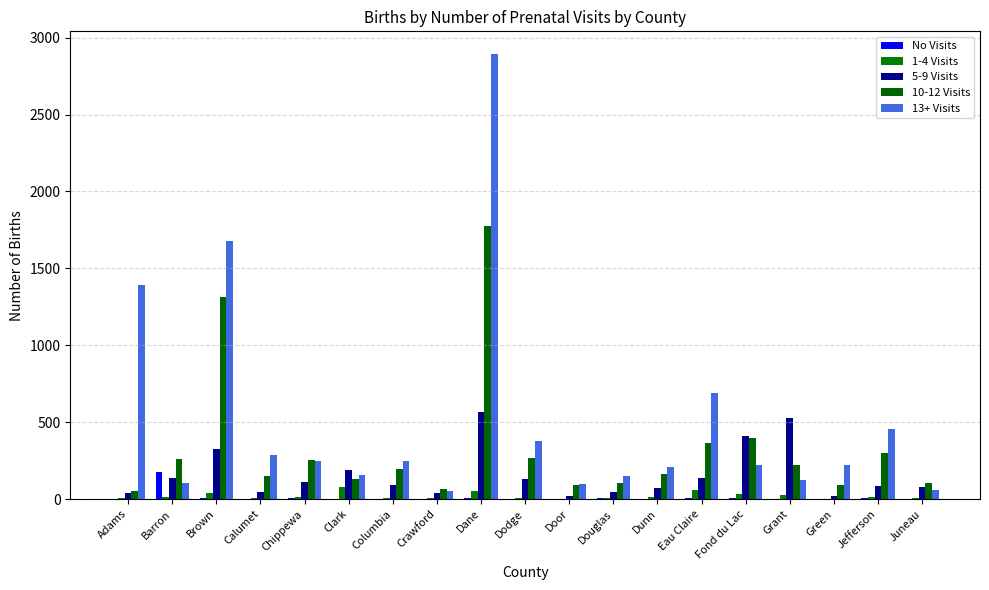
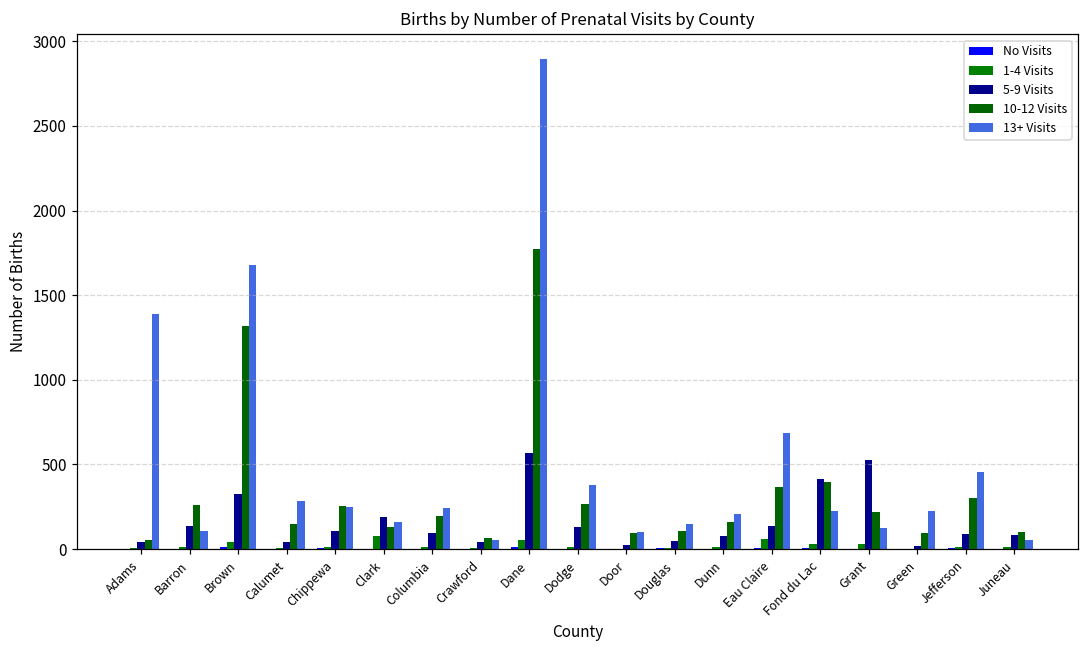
  {
    "No Visits": {
      "Adams": 0,
-     "Barron": 180,
+     "Barron": 0,
      "Columbia": 0,
      "Grant": 0,
      "Green": 0
    },
    "5-9 Visits": {
      "Adams": 40,
      "Barron": 140,
      "Brown": 320,
      "Calumet": 40,
      "Chippewa": 110,
      "Clark": 190,
      "Columbia": 90,
      "Crawford": 40,
      "Dane": 570,
      "Dodge": 130,
      "Door": 20,
      "Douglas": 50,
      "Dunn": 70,
      "Eau Claire": 140,
      "Fond du Lac": 410,
      "Grant": 530,
      "Green": 20,
      "Jefferson": 90,
      "Juneau": 80
    },
    "13+ Visits": {
      "Adams": 1390,
      "Barron": 110,
      "Brown": 1680,
      "Calumet": 290,
      "Chippewa": 250,
      "Clark": 160,
      "Columbia": 250,
      "Crawford": 50,
      "Dane": 2900,
      "Dodge": 380,
      "Door": 100,
      "Douglas": 150,
      "Dunn": 210,
      "Eau Claire": 690,
      "Fond du Lac": 220,
      "Grant": 120,
      "Green": 220,
      "Jefferson": 460,
      "Juneau": 60
    }
  }
